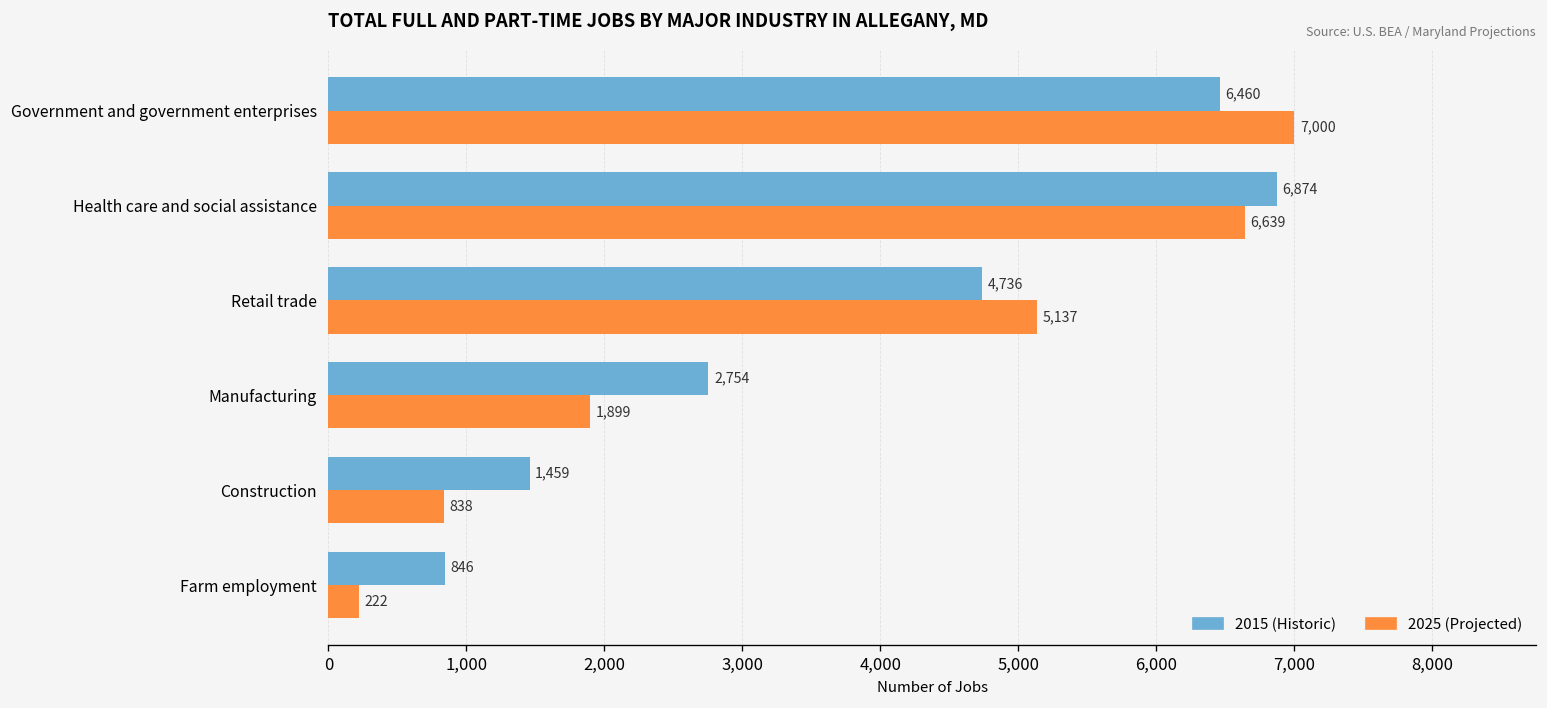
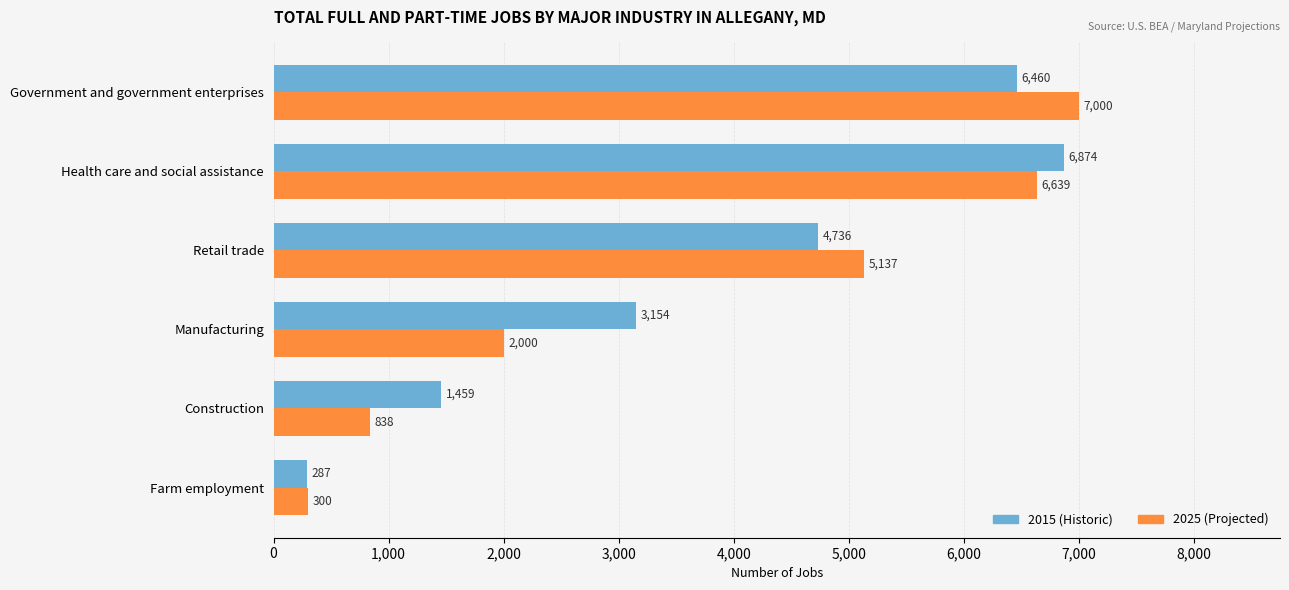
  {
    "2015 (Historic)": {
      "Government and government enterprises": "6,460",
      "Health care and social assistance": "6,874",
      "Retail trade": "4,736",
-     "Manufacturing": "2,754",
+     "Manufacturing": "3,154",
      "Construction": "1,459",
-     "Farm employment": "846"
+     "Farm employment": "287"
    },
    "2025 (Projected)": {
      "Government and government enterprises": "7,000",
      "Health care and social assistance": "6,639",
      "Retail trade": "5,137",
-     "Manufacturing": "1,899",
+     "Manufacturing": "2,000",
      "Construction": "838",
-     "Farm employment": "222"
+     "Farm employment": "300"
    }
  }
